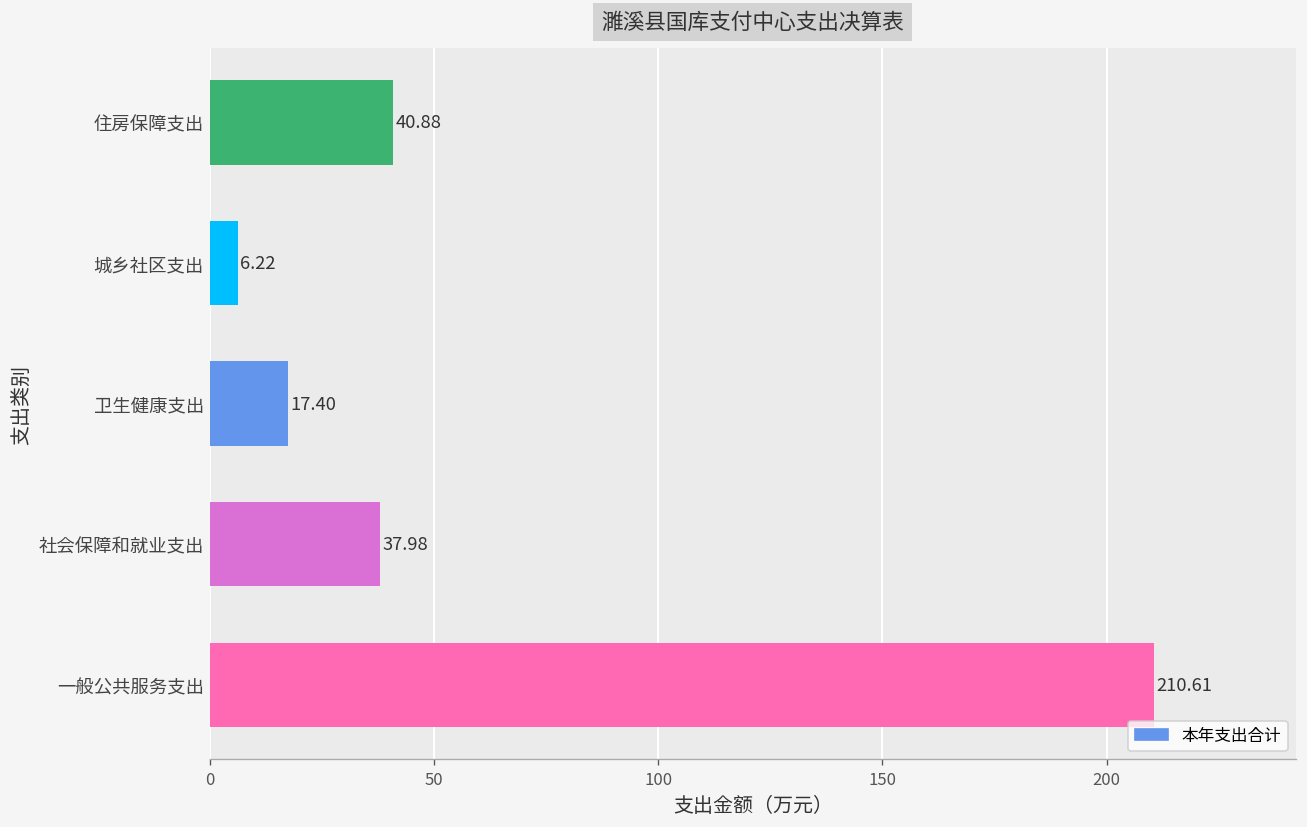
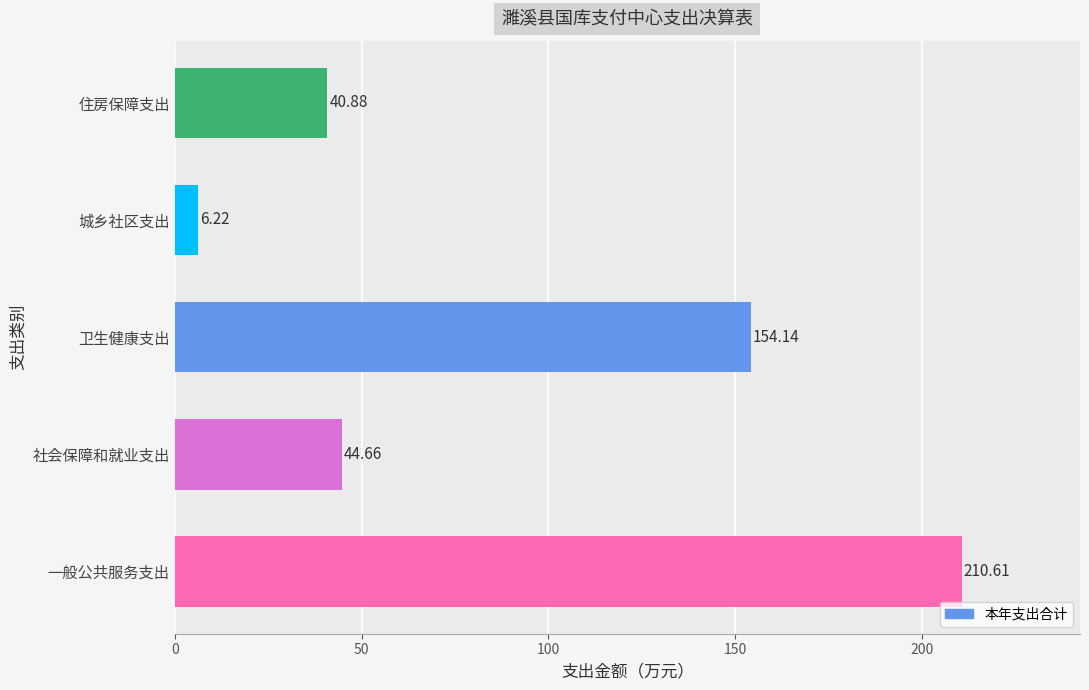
  {
    "住房保障支出": 40.88,
    "城乡社区支出": 6.22,
-   "卫生健康支出": 17.40,
-   "社会保障和就业支出": 37.98,
+   "卫生健康支出": 154.14,
+   "社会保障和就业支出": 44.66,
    "一般公共服务支出": 210.61
  }
